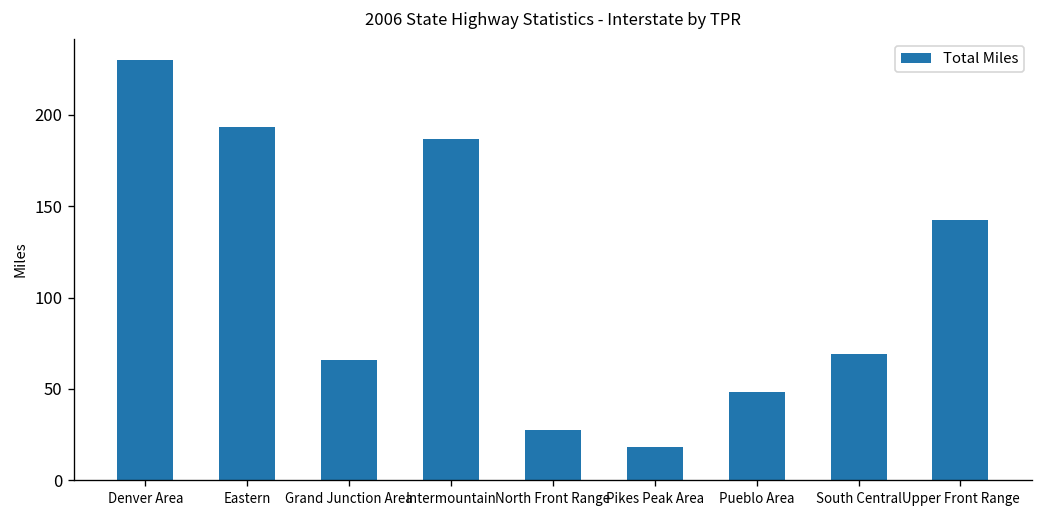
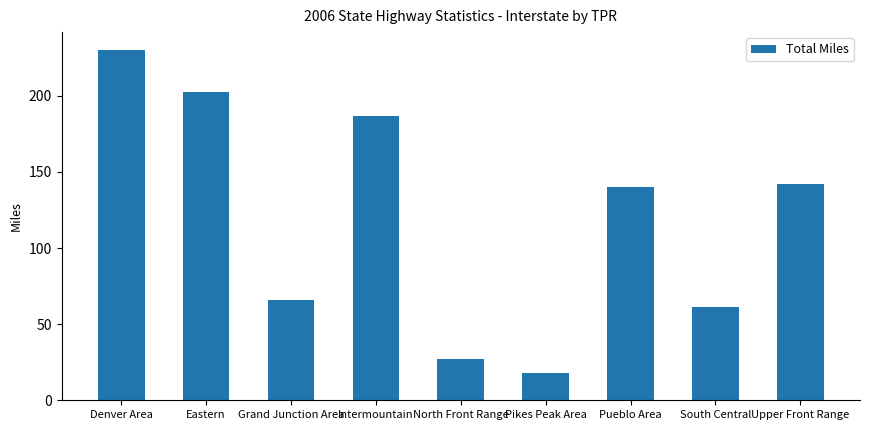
  {
    "Denver Area": 230,
-   "Eastern": 193,
+   "Eastern": 203,
    "Grand Junction Area": 66,
    "Intermountain": 187,
    "North Front Range": 27,
    "Pikes Peak Area": 18,
-   "Pueblo Area": 48,
-   "South Central": 69,
+   "Pueblo Area": 140,
+   "South Central": 61,
    "Upper Front Range": 142
  }
